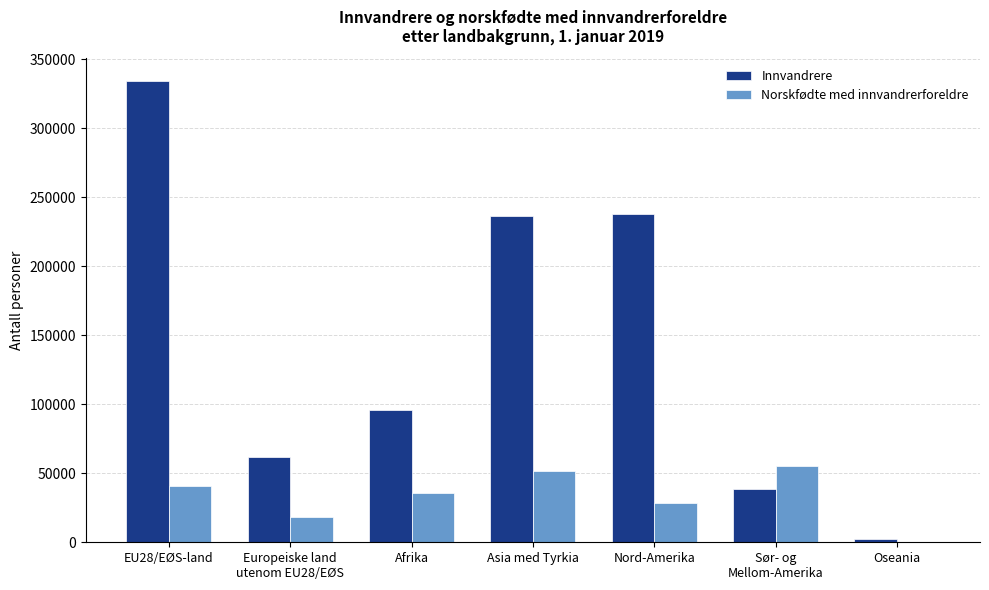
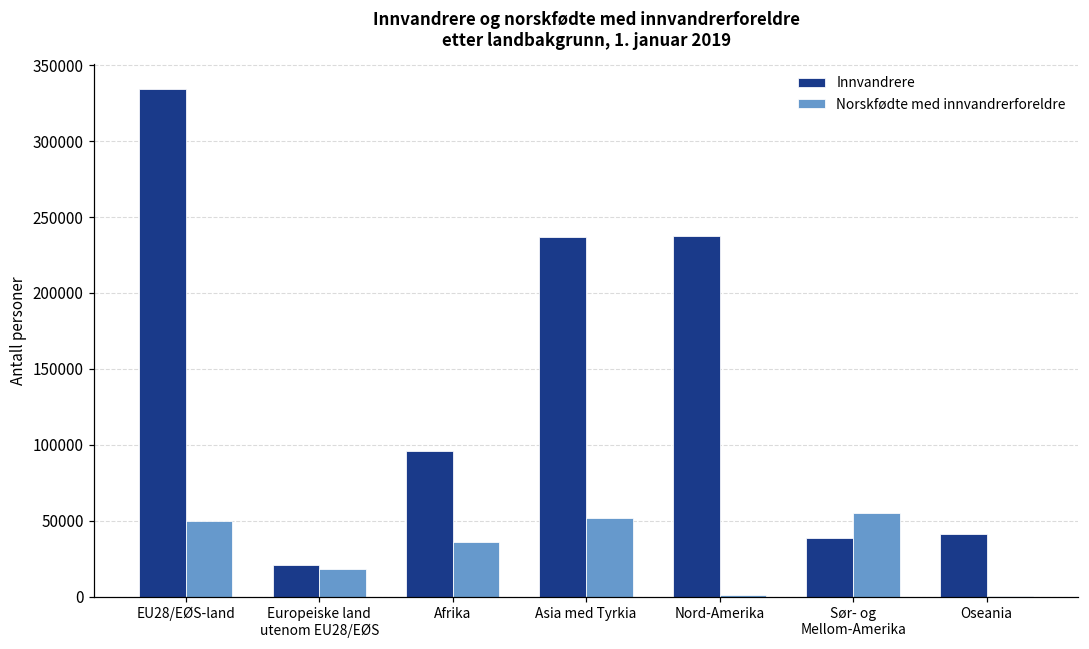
  {
    "Innvandrere": {
      "EU28/EØS-land": 334000,
-     "Europeiske land utenom EU28/EØS": 62000,
+     "Europeiske land utenom EU28/EØS": 21000,
      "Afrika": 96000,
      "Asia med Tyrkia": 237000,
      "Nord-Amerika": 238000,
      "Sør- og Mellom-Amerika": 38000,
-     "Oseania": 2000
+     "Oseania": 41000
    },
    "Norskfødte med innvandrerforeldre": {
-     "EU28/EØS-land": 41000,
+     "EU28/EØS-land": 50000,
      "Europeiske land utenom EU28/EØS": 18000,
      "Afrika": 36000,
      "Asia med Tyrkia": 52000,
-     "Nord-Amerika": 29000,
+     "Nord-Amerika": 1000,
      "Sør- og Mellom-Amerika": 55000
    }
  }
